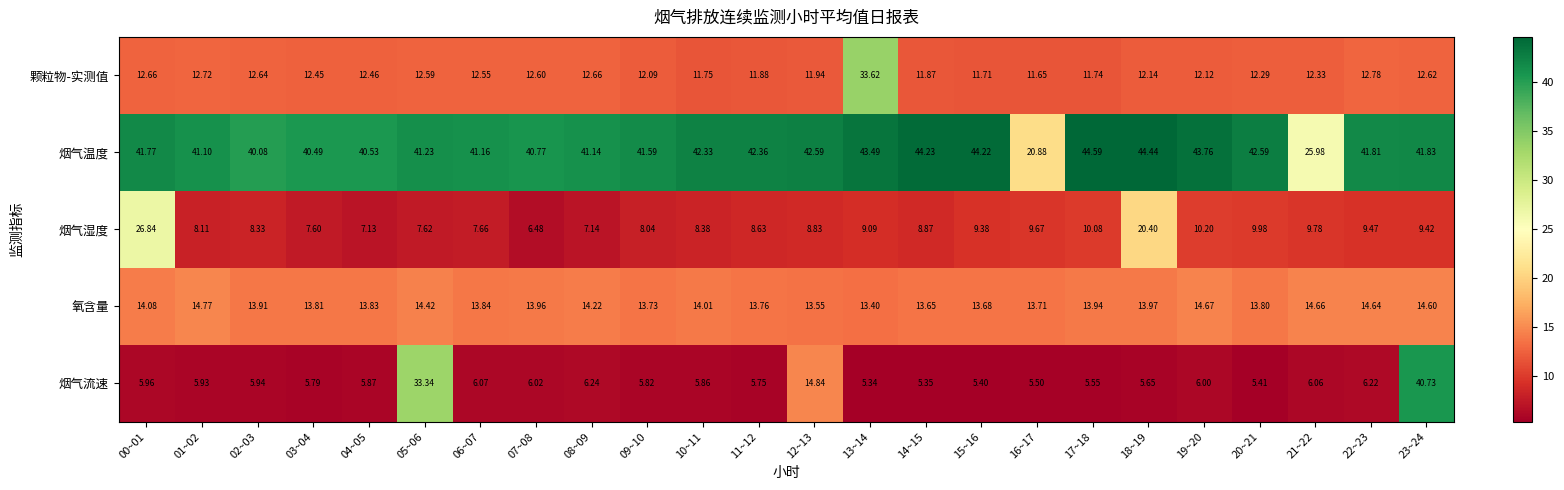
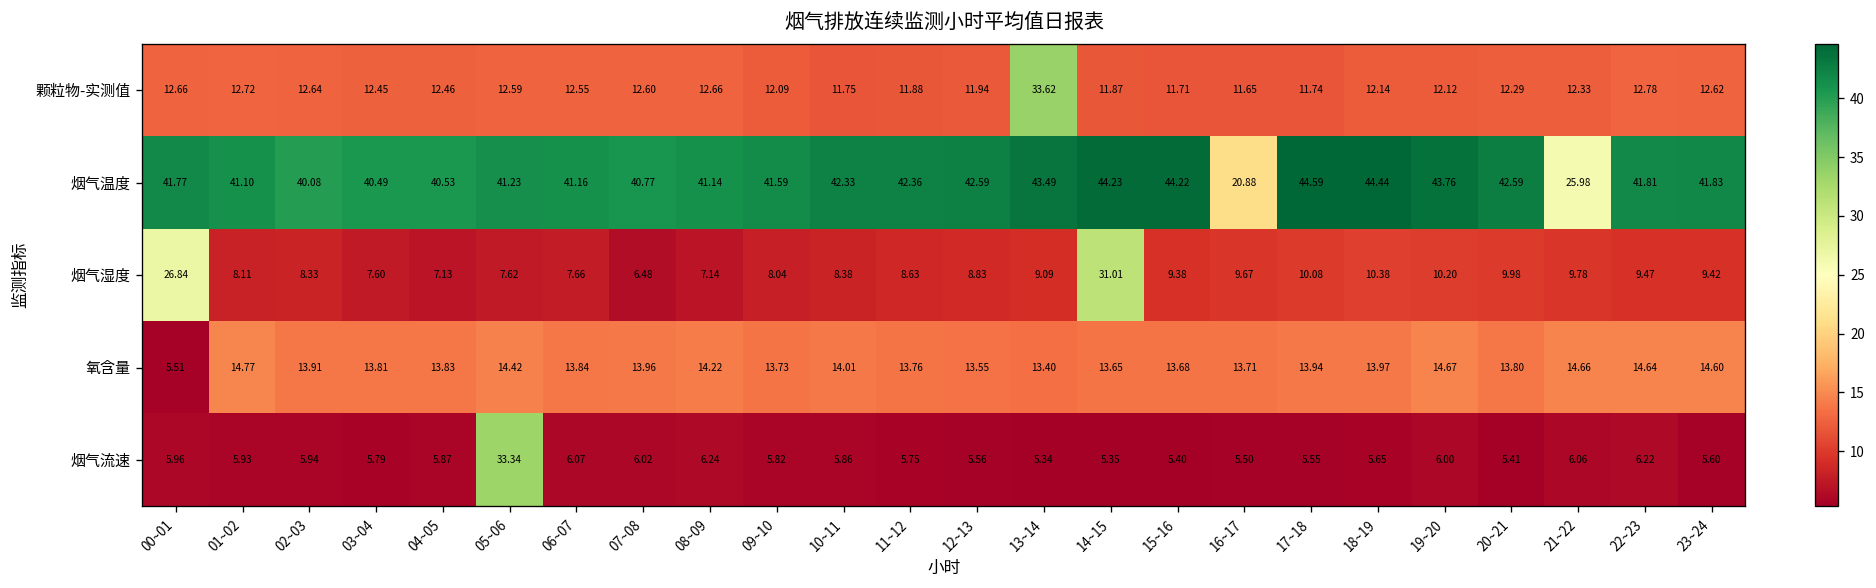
  {
    "颗粒物-实测值": {
      "00~01": 12.66,
      "01~02": 12.72,
      "02~03": 12.64,
      "03~04": 12.45,
      "04~05": 12.46,
      "05~06": 12.59,
      "06~07": 12.55,
      "07~08": 12.60,
      "08~09": 12.66,
      "09~10": 12.09,
      "10~11": 11.75,
      "11~12": 11.88,
      "12~13": 11.94,
      "13~14": 33.62,
      "14~15": 11.87,
      "15~16": 11.71,
      "16~17": 11.65,
      "17~18": 11.74,
      "18~19": 12.14,
      "19~20": 12.12,
      "20~21": 12.29,
      "21~22": 12.33,
      "22~23": 12.78,
      "23~24": 12.62
    },
    "烟气温度": {
      "00~01": 41.77,
      "01~02": 41.10,
      "02~03": 40.08,
      "03~04": 40.49,
      "04~05": 40.53,
      "05~06": 41.23,
      "06~07": 41.16,
      "07~08": 40.77,
      "08~09": 41.14,
      "09~10": 41.59,
      "10~11": 42.33,
      "11~12": 42.36,
      "12~13": 42.59,
      "13~14": 43.49,
      "14~15": 44.23,
      "15~16": 44.22,
      "16~17": 20.88,
      "17~18": 44.59,
      "18~19": 44.44,
      "19~20": 43.76,
      "20~21": 42.59,
      "21~22": 25.98,
      "22~23": 41.81,
      "23~24": 41.83
    },
    "烟气湿度": {
      "00~01": 26.84,
      "01~02": 8.11,
      "02~03": 8.33,
      "03~04": 7.60,
      "04~05": 7.13,
      "05~06": 7.62,
      "06~07": 7.66,
      "07~08": 6.48,
      "08~09": 7.14,
      "09~10": 8.04,
      "10~11": 8.38,
      "11~12": 8.63,
      "12~13": 8.83,
      "13~14": 9.09,
-     "14~15": 8.87,
+     "14~15": 31.01,
      "15~16": 9.38,
      "16~17": 9.67,
      "17~18": 10.08,
-     "18~19": 20.40,
+     "18~19": 10.38,
      "19~20": 10.20,
      "20~21": 9.98,
      "21~22": 9.78,
      "22~23": 9.47,
      "23~24": 9.42
    },
    "氧含量": {
-     "00~01": 14.08,
+     "00~01": 5.51,
      "01~02": 14.77,
      "02~03": 13.91,
      "03~04": 13.81,
      "04~05": 13.83,
      "05~06": 14.42,
      "06~07": 13.84,
      "07~08": 13.96,
      "08~09": 14.22,
      "09~10": 13.73,
      "10~11": 14.01,
      "11~12": 13.76,
      "12~13": 13.55,
      "13~14": 13.40,
      "14~15": 13.65,
      "15~16": 13.68,
      "16~17": 13.71,
      "17~18": 13.94,
      "18~19": 13.97,
      "19~20": 14.67,
      "20~21": 13.80,
      "21~22": 14.66,
      "22~23": 14.64,
      "23~24": 14.60
    },
    "烟气流速": {
      "00~01": 5.96,
      "01~02": 5.93,
      "02~03": 5.94,
      "03~04": 5.79,
      "04~05": 5.87,
      "05~06": 33.34,
      "06~07": 6.07,
      "07~08": 6.02,
      "08~09": 6.24,
      "09~10": 5.82,
      "10~11": 5.86,
      "11~12": 5.75,
-     "12~13": 14.84,
+     "12~13": 5.56,
      "13~14": 5.34,
      "14~15": 5.35,
      "15~16": 5.40,
      "16~17": 5.50,
      "17~18": 5.55,
      "18~19": 5.65,
      "19~20": 6.00,
      "20~21": 5.41,
      "21~22": 6.06,
      "22~23": 6.22,
-     "23~24": 40.73
+     "23~24": 5.60
    }
  }
